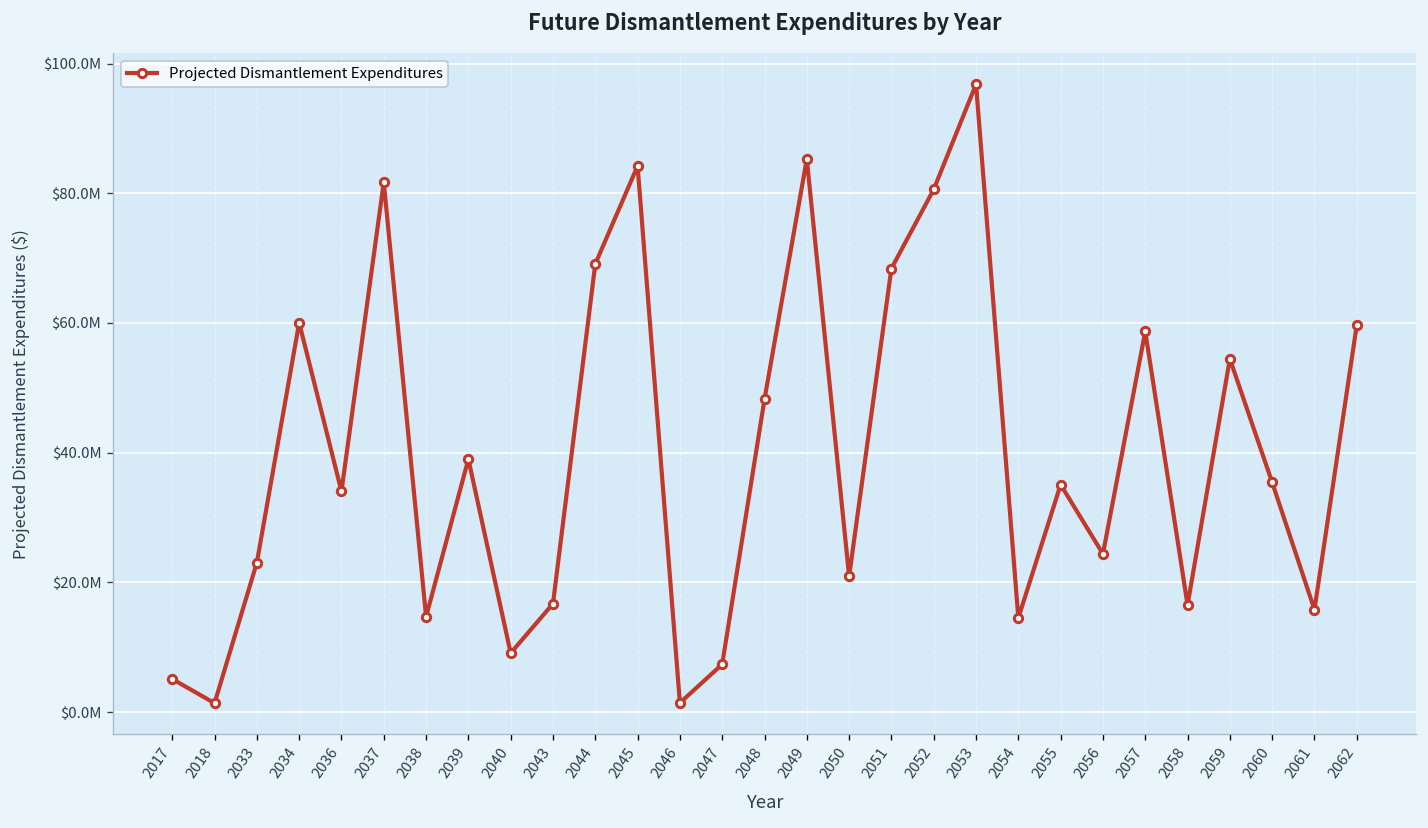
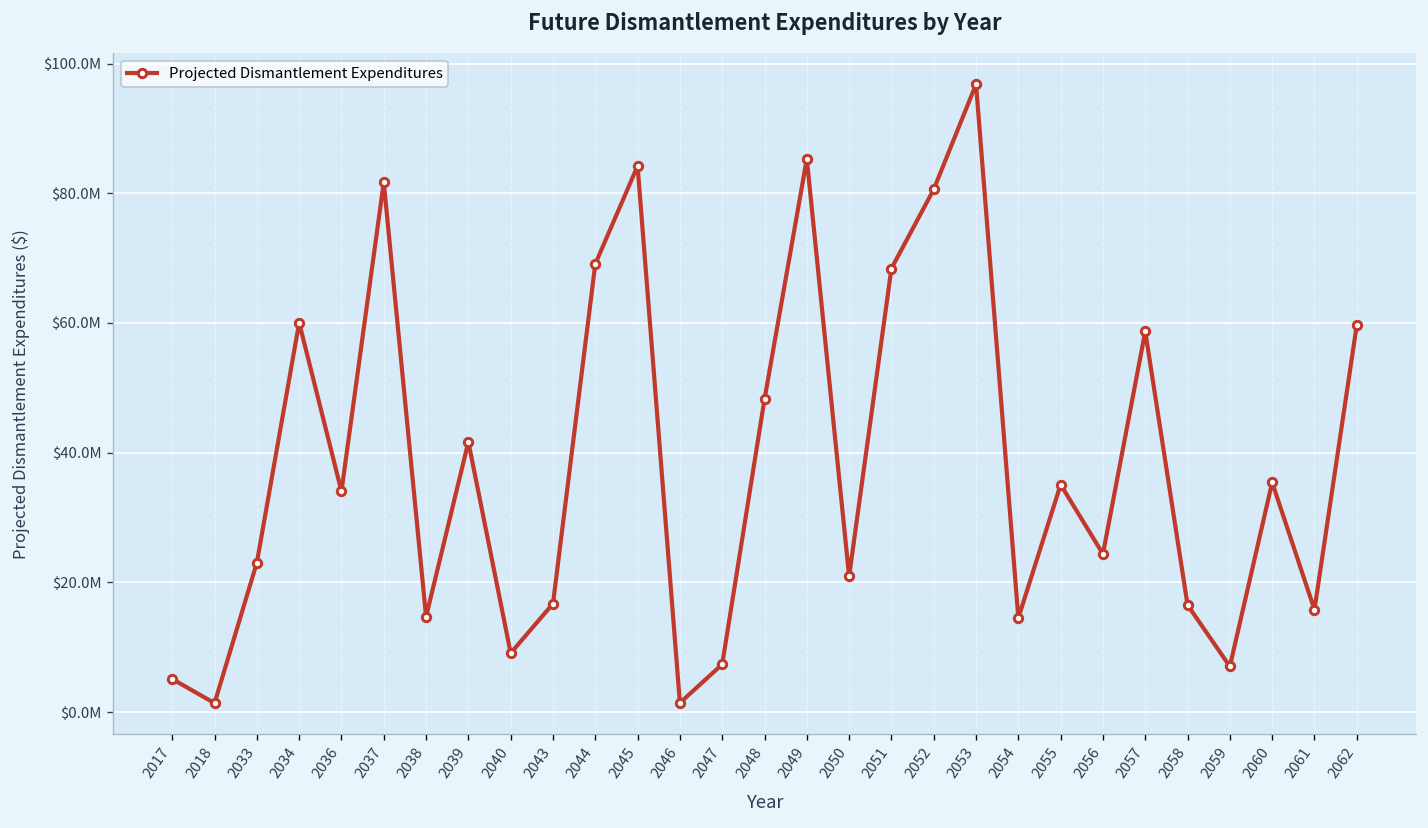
  {
    "2017": "$5000000",
    "2018": "$1000000",
    "2033": "$23000000",
    "2034": "$60000000",
    "2036": "$34000000",
    "2037": "$82000000",
    "2038": "$15000000",
-   "2039": "$39000000",
+   "2039": "$42000000",
    "2040": "$9000000",
    "2043": "$17000000",
    "2044": "$69000000",
    "2045": "$84000000",
    "2046": "$1000000",
    "2047": "$7000000",
    "2048": "$48000000",
    "2049": "$85000000",
    "2050": "$21000000",
    "2051": "$68000000",
    "2052": "$81000000",
    "2053": "$97000000",
    "2054": "$14000000",
    "2055": "$35000000",
    "2056": "$24000000",
    "2057": "$59000000",
    "2058": "$17000000",
-   "2059": "$54000000",
+   "2059": "$7000000",
    "2060": "$35000000",
    "2061": "$16000000",
    "2062": "$60000000"
  }
